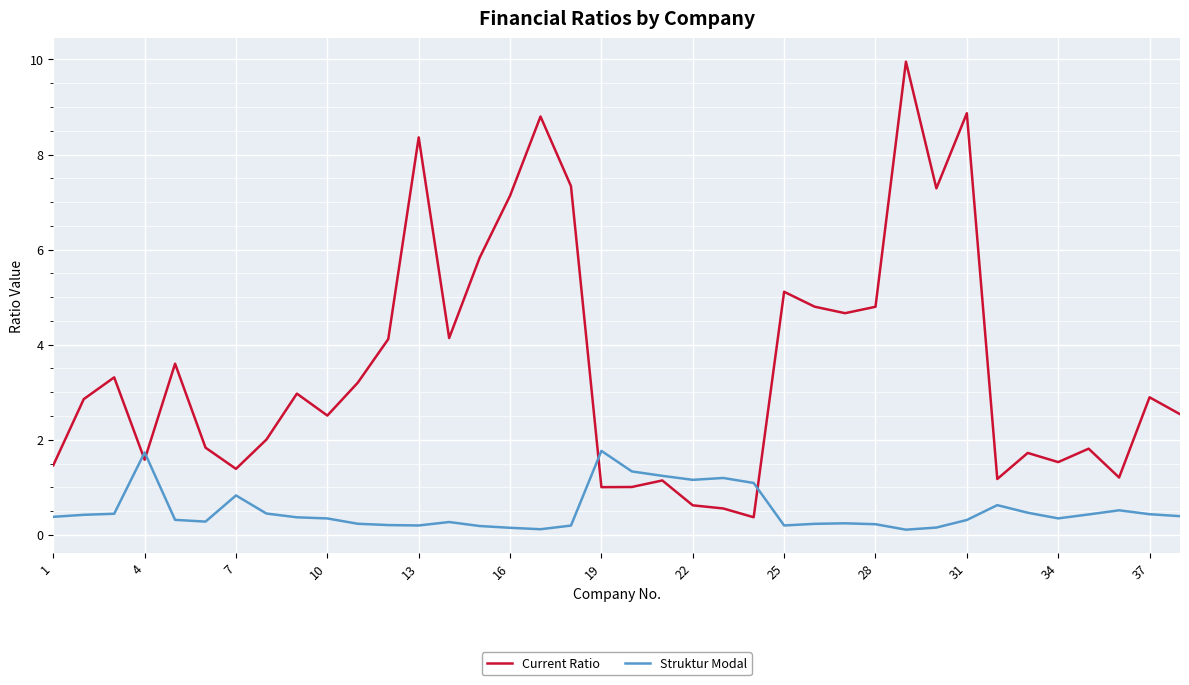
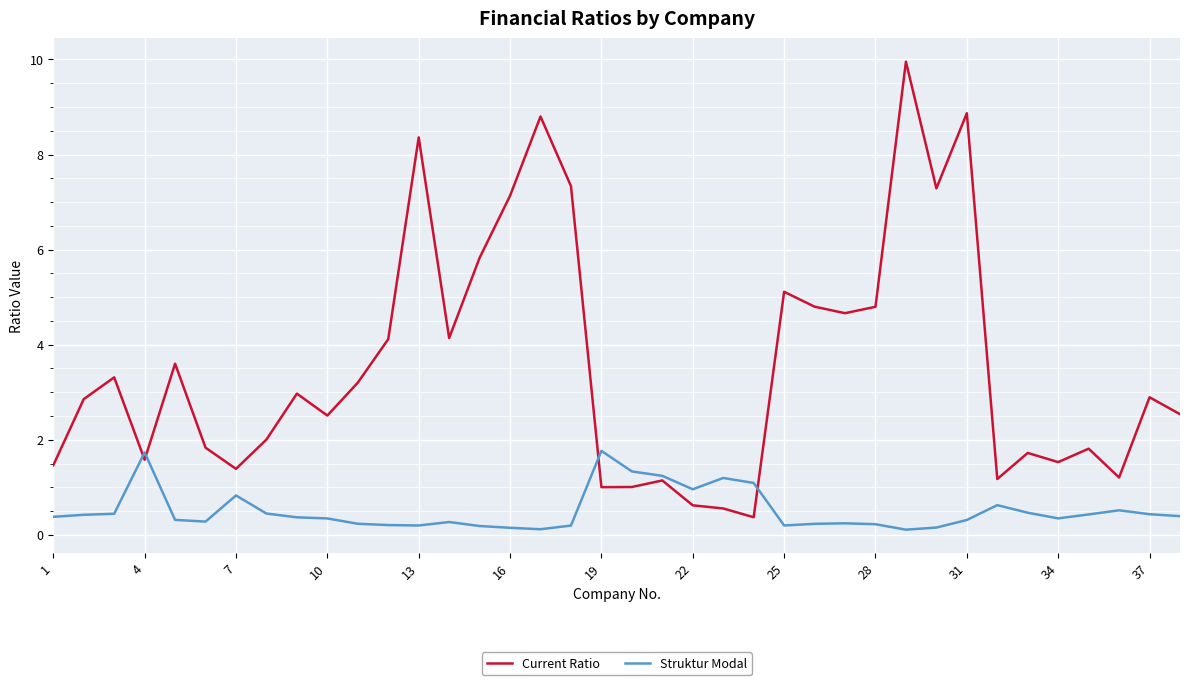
  {
    "Current Ratio": {
      "1": 1.5,
      "4": 1.6,
      "7": 1.4,
      "10": 2.5,
      "13": 8.4,
      "16": 7.1,
      "19": 1.0,
      "22": 0.6,
      "25": 5.1,
      "28": 4.8,
      "31": 8.9,
      "34": 1.5,
      "37": 2.9
    },
    "Struktur Modal": {
      "1": 0.4,
      "4": 1.7,
      "7": 0.8,
      "10": 0.3,
      "13": 0.2,
      "16": 0.1,
      "19": 1.8,
-     "22": 1.2,
+     "22": 1.0,
      "25": 0.2,
      "28": 0.2,
      "31": 0.3,
      "34": 0.3,
      "37": 0.4
    }
  }
